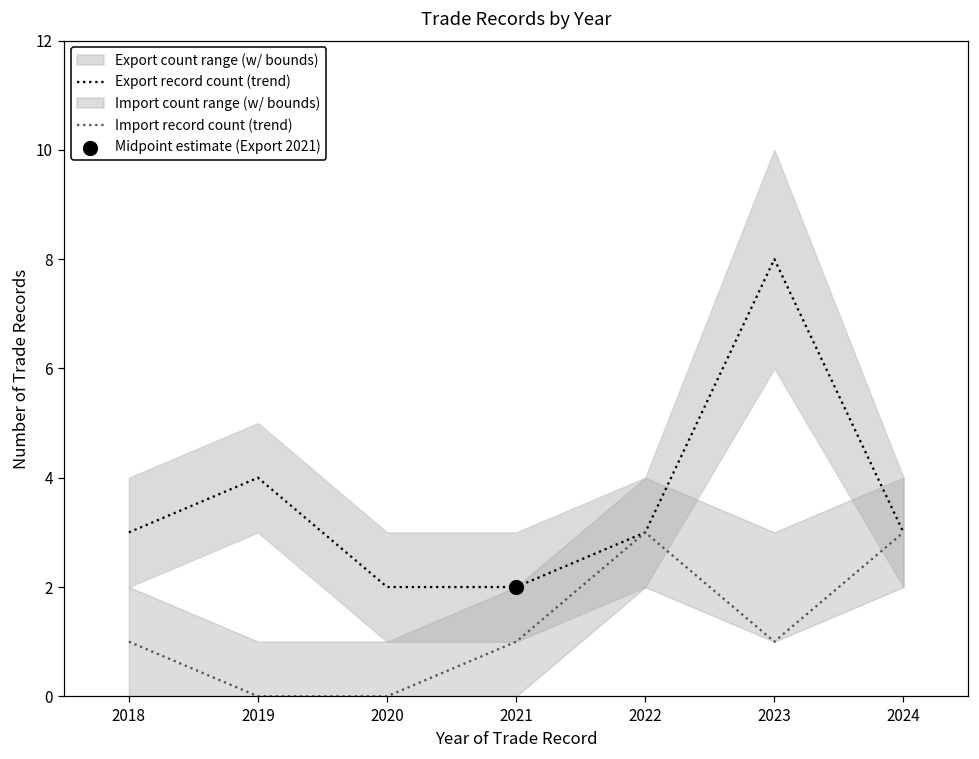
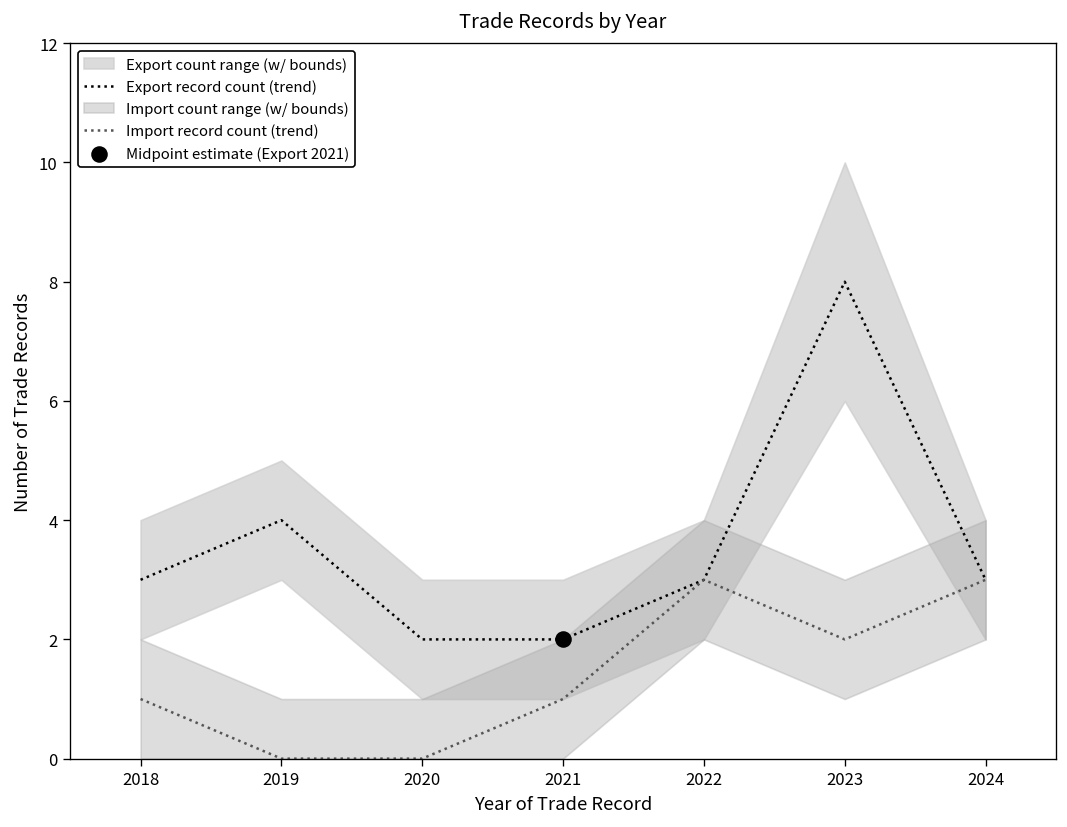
  {
    "Import record count (trend)": {
      "2018": 1,
      "2019": 0,
      "2020": 0,
      "2021": 1,
-     "2023": 1
+     "2023": 2
    }
  }
